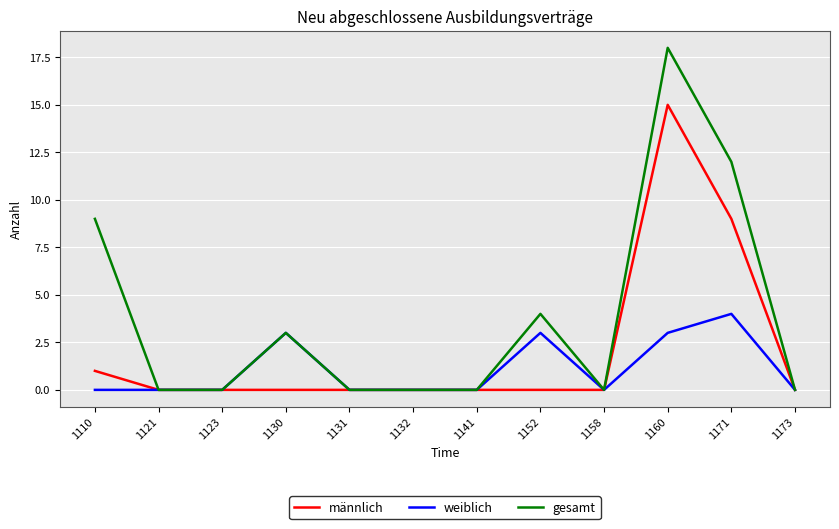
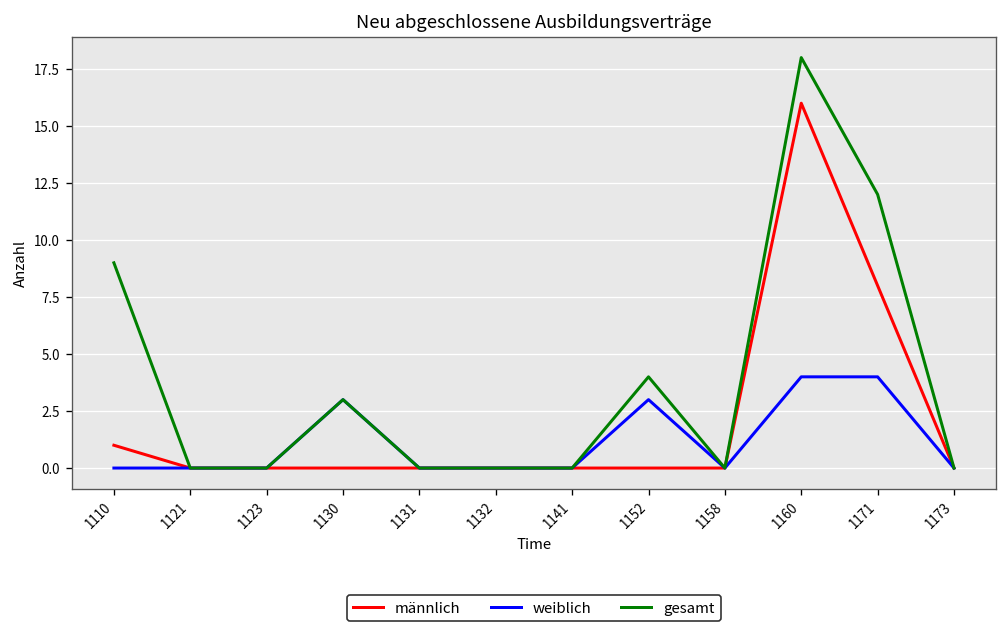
  {
    "männlich": {
      "1110": 1,
      "1130": 0,
      "1152": 0,
-     "1160": 15,
-     "1171": 9
+     "1160": 16,
+     "1171": 8
    },
    "weiblich": {
      "1110": 0,
      "1152": 3,
-     "1160": 3,
+     "1160": 4,
      "1171": 4
    },
    "gesamt": {
      "1110": 9,
      "1152": 4,
      "1160": 18,
      "1171": 12
    }
  }
